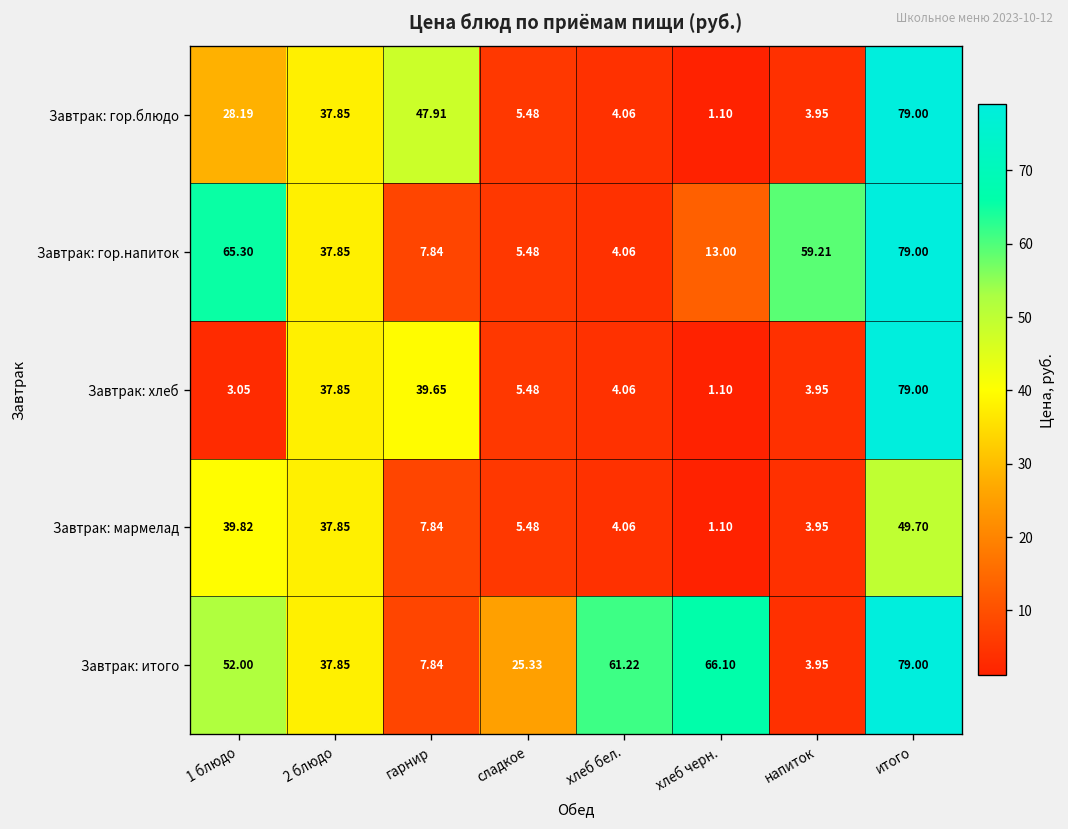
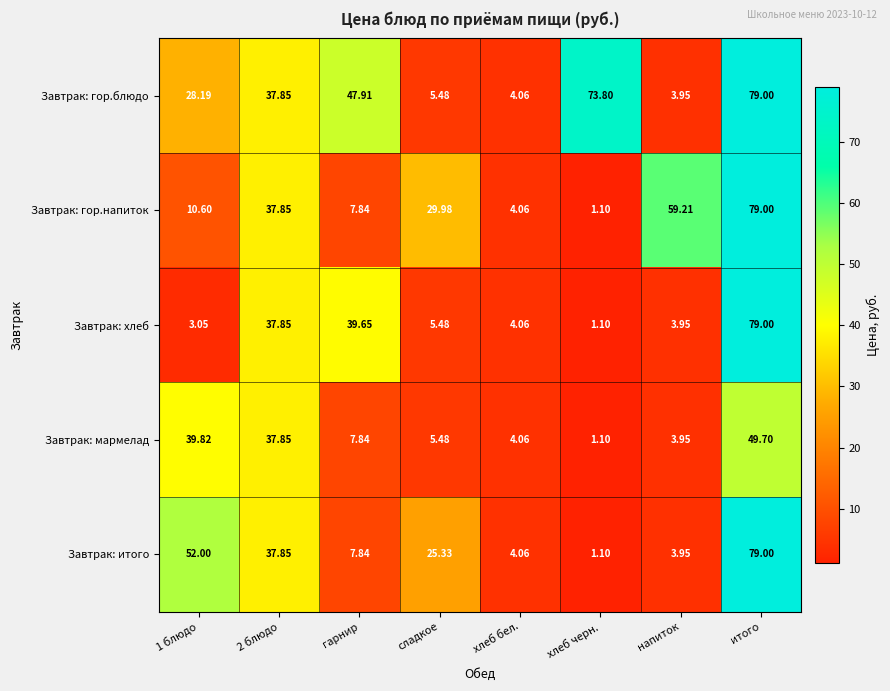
  {
    "Завтрак: гор.блюдо": {
      "1 блюдо": 28.19,
      "2 блюдо": 37.85,
      "гарнир": 47.91,
      "сладкое": 5.48,
      "хлеб бел.": 4.06,
-     "хлеб черн.": 1.10,
+     "хлеб черн.": 73.80,
      "напиток": 3.95,
      "итого": 79.00
    },
    "Завтрак: гор.напиток": {
-     "1 блюдо": 65.30,
+     "1 блюдо": 10.60,
      "2 блюдо": 37.85,
      "гарнир": 7.84,
-     "сладкое": 5.48,
+     "сладкое": 29.98,
      "хлеб бел.": 4.06,
-     "хлеб черн.": 13.00,
+     "хлеб черн.": 1.10,
      "напиток": 59.21,
      "итого": 79.00
    },
    "Завтрак: хлеб": {
      "1 блюдо": 3.05,
      "2 блюдо": 37.85,
      "гарнир": 39.65,
      "сладкое": 5.48,
      "хлеб бел.": 4.06,
      "хлеб черн.": 1.10,
      "напиток": 3.95,
      "итого": 79.00
    },
    "Завтрак: мармелад": {
      "1 блюдо": 39.82,
      "2 блюдо": 37.85,
      "гарнир": 7.84,
      "сладкое": 5.48,
      "хлеб бел.": 4.06,
      "хлеб черн.": 1.10,
      "напиток": 3.95,
      "итого": 49.70
    },
    "Завтрак: итого": {
      "1 блюдо": 52.00,
      "2 блюдо": 37.85,
      "гарнир": 7.84,
      "сладкое": 25.33,
-     "хлеб бел.": 61.22,
-     "хлеб черн.": 66.10,
+     "хлеб бел.": 4.06,
+     "хлеб черн.": 1.10,
      "напиток": 3.95,
      "итого": 79.00
    }
  }
